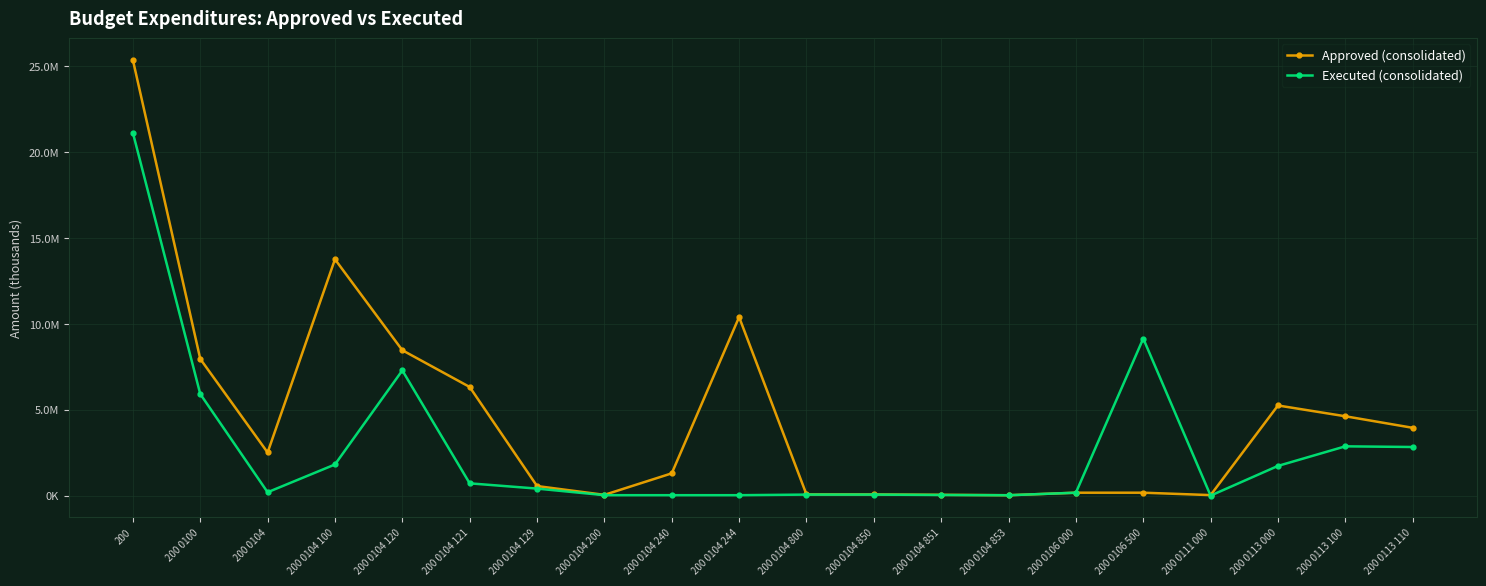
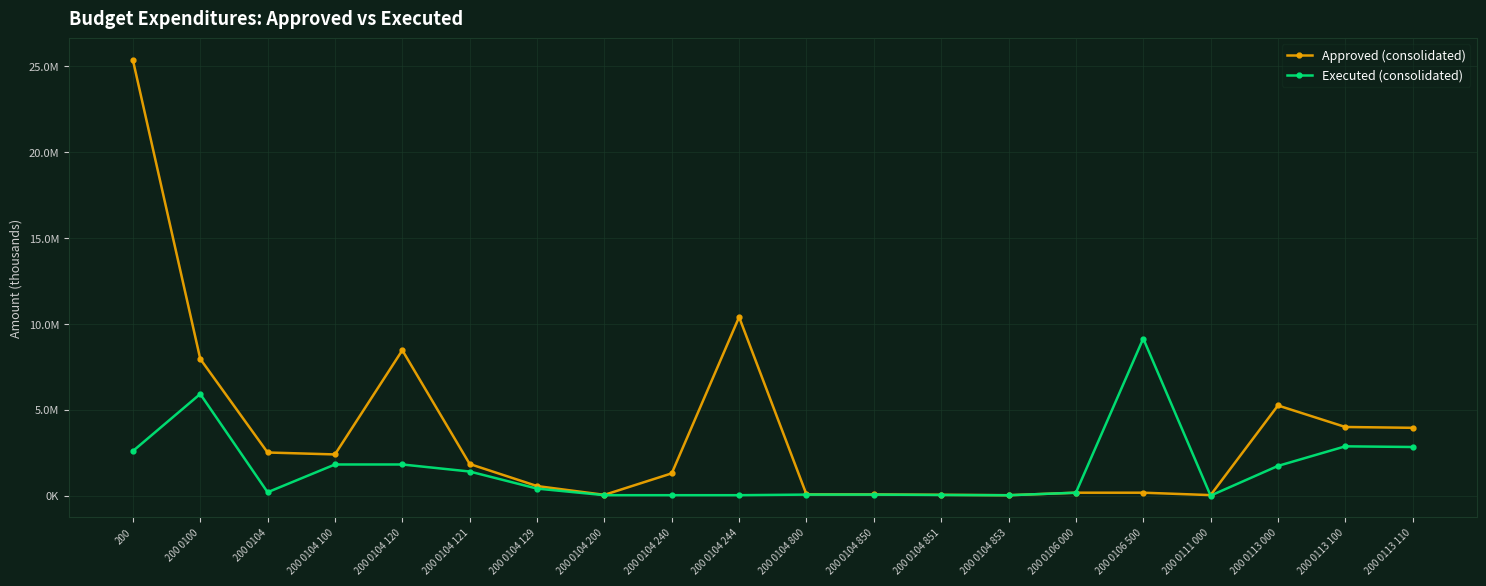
  {
    "Approved (consolidated)": {
      "200": 25400000,
      "200 0100": 8000000,
      "200 0104": 2500000,
-     "200 0104 100": 13800000,
+     "200 0104 100": 2400000,
      "200 0104 120": 8500000,
-     "200 0104 121": 6300000,
+     "200 0104 121": 1800000,
      "200 0104 129": 600000,
      "200 0104 240": 1300000,
      "200 0104 244": 10400000,
      "200 0106 500": 200000,
      "200 0113 000": 5200000,
-     "200 0113 100": 4600000,
+     "200 0113 100": 4000000,
      "200 0113 110": 3900000
    },
    "Executed (consolidated)": {
-     "200": 21100000,
+     "200": 2600000,
      "200 0100": 5900000,
      "200 0104": 200000,
      "200 0104 100": 1800000,
-     "200 0104 120": 7300000,
-     "200 0104 121": 700000,
+     "200 0104 120": 1800000,
+     "200 0104 121": 1400000,
      "200 0104 129": 400000,
      "200 0104 240": 0,
      "200 0104 244": 0,
      "200 0106 500": 9100000,
      "200 0113 000": 1700000,
      "200 0113 100": 2900000,
      "200 0113 110": 2800000
    }
  }
